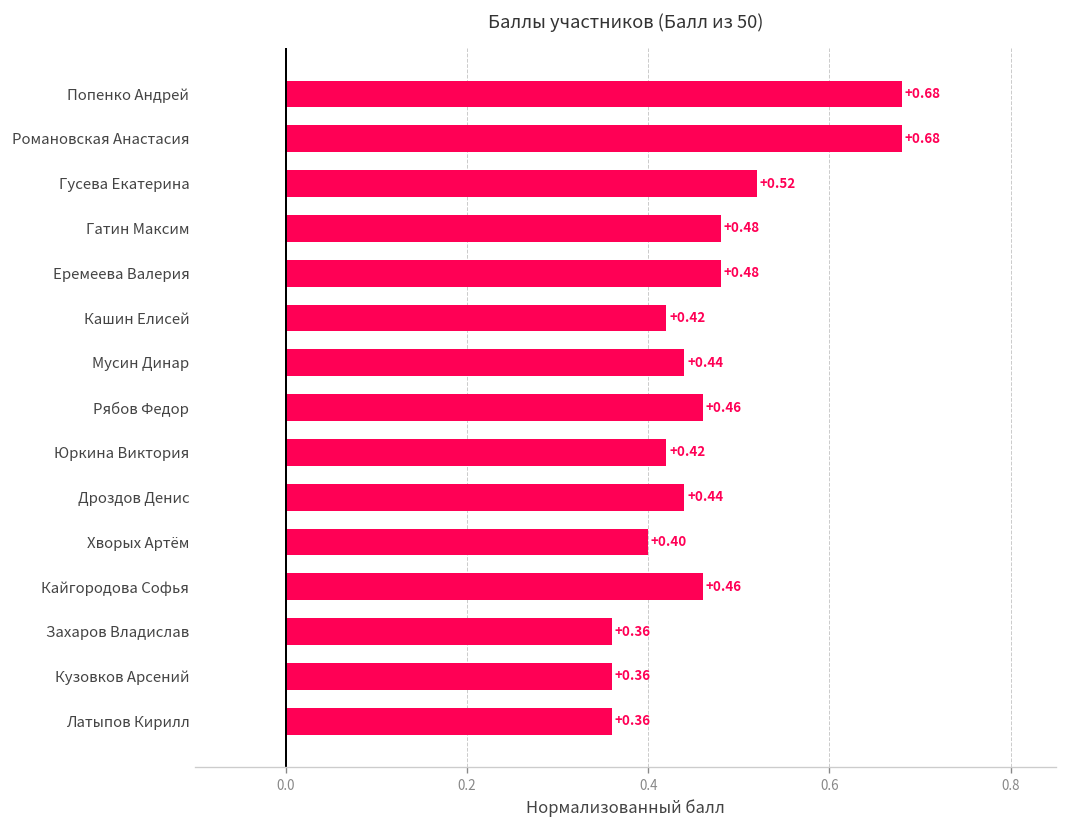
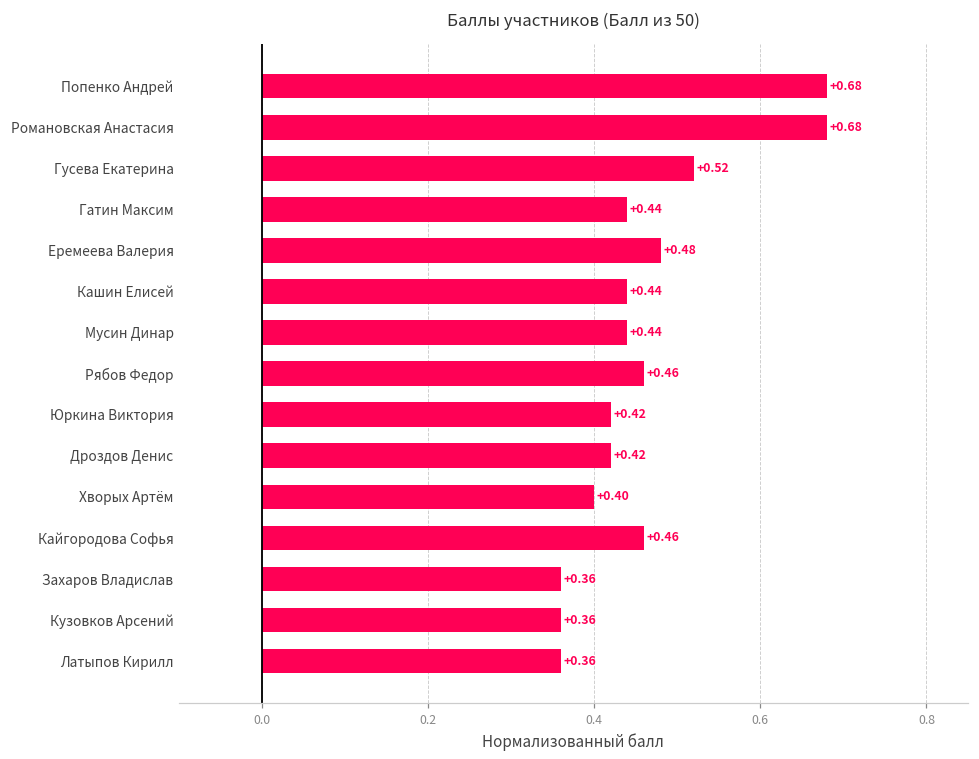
  {
    "Попенко Андрей": "+0.68",
    "Романовская Анастасия": "+0.68",
    "Гусева Екатерина": "+0.52",
-   "Гатин Максим": "+0.48",
+   "Гатин Максим": "+0.44",
    "Еремеева Валерия": "+0.48",
-   "Кашин Елисей": "+0.42",
+   "Кашин Елисей": "+0.44",
    "Мусин Динар": "+0.44",
    "Рябов Федор": "+0.46",
    "Юркина Виктория": "+0.42",
-   "Дроздов Денис": "+0.44",
+   "Дроздов Денис": "+0.42",
    "Хворых Артём": "+0.40",
    "Кайгородова Софья": "+0.46",
    "Захаров Владислав": "+0.36",
    "Кузовков Арсений": "+0.36",
    "Латыпов Кирилл": "+0.36"
  }
